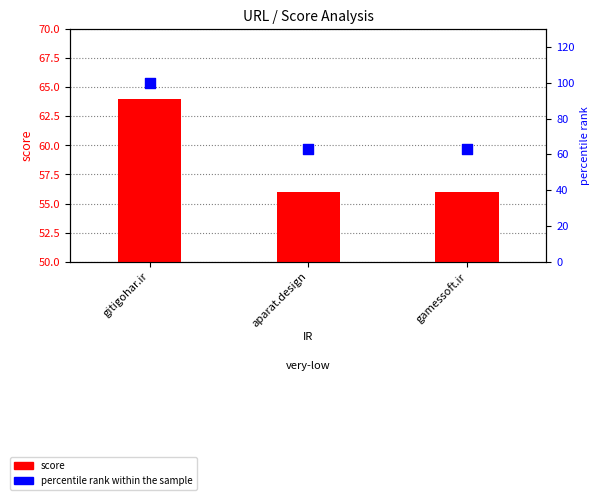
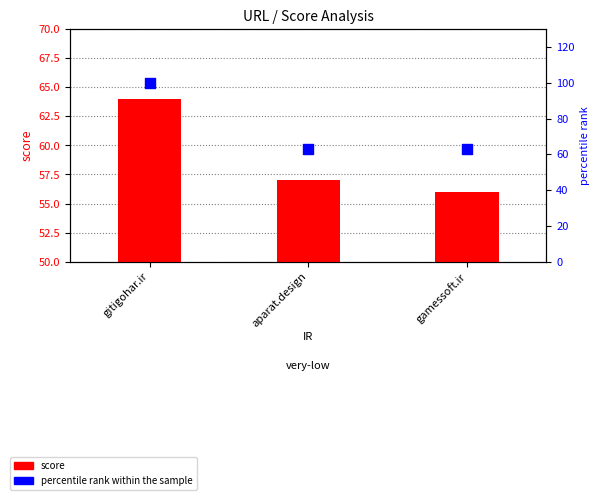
  {
    "score": {
      "gitigohar.ir": 64,
-     "aparat.design": 56,
+     "aparat.design": 57,
      "gamessoft.ir": 56
    }
  }
